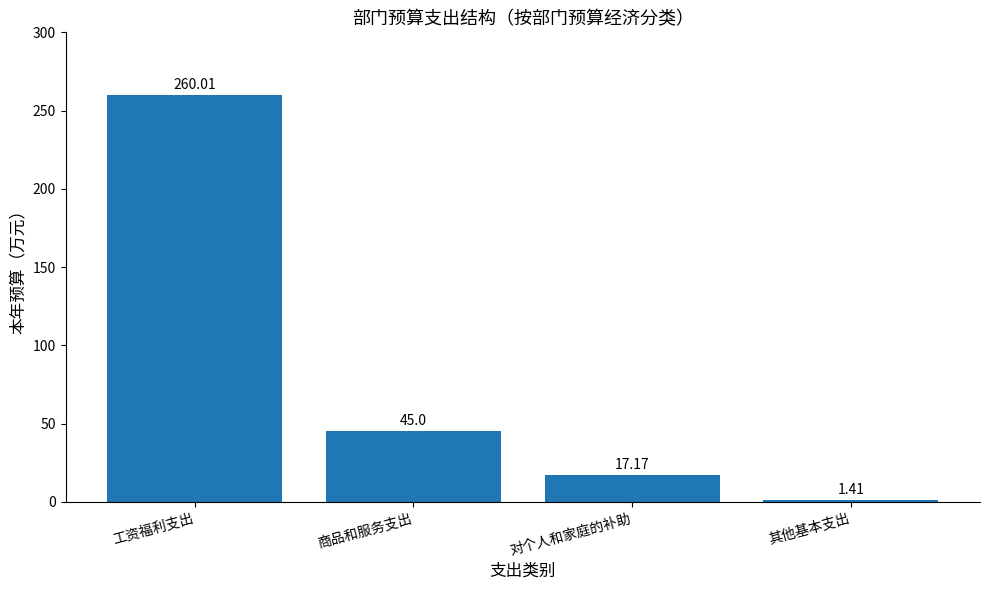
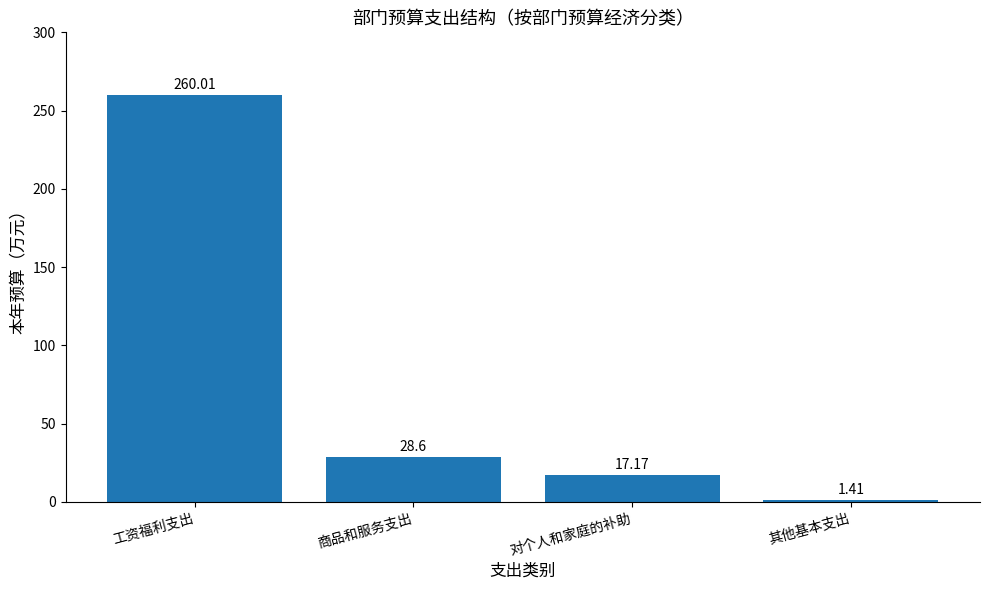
  {
    "工资福利支出": 260.01,
-   "商品和服务支出": 45.0,
+   "商品和服务支出": 28.6,
    "对个人和家庭的补助": 17.17,
    "其他基本支出": 1.41
  }
